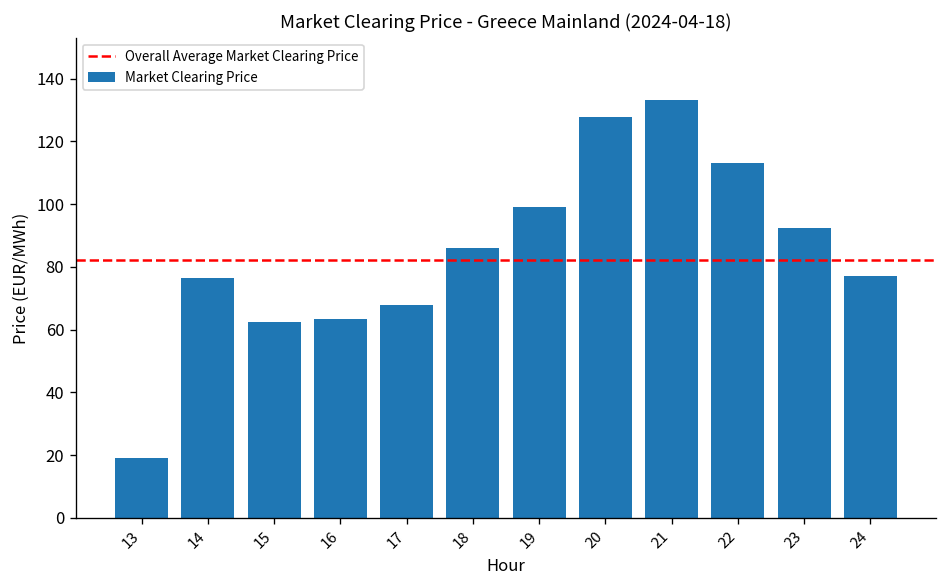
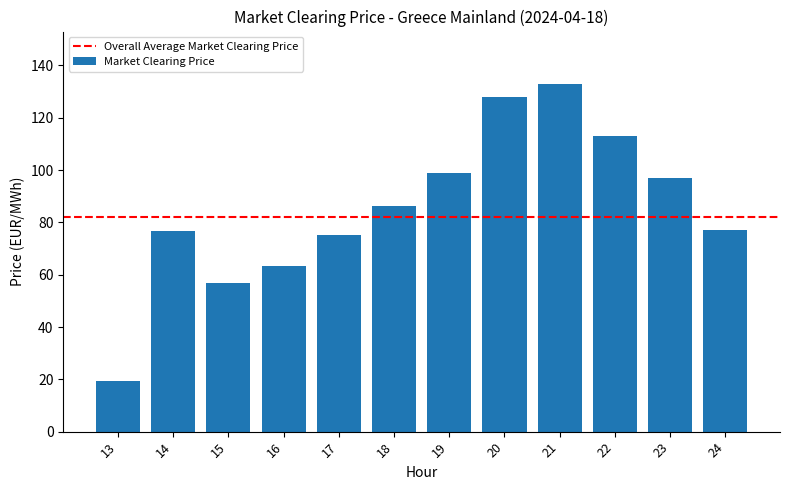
  {
    "13": 19,
    "14": 77,
-   "15": 62,
+   "15": 57,
    "16": 63,
-   "17": 68,
+   "17": 75,
    "18": 86,
    "19": 99,
    "20": 128,
    "21": 133,
    "22": 113,
-   "23": 92,
+   "23": 97,
    "24": 77
  }
